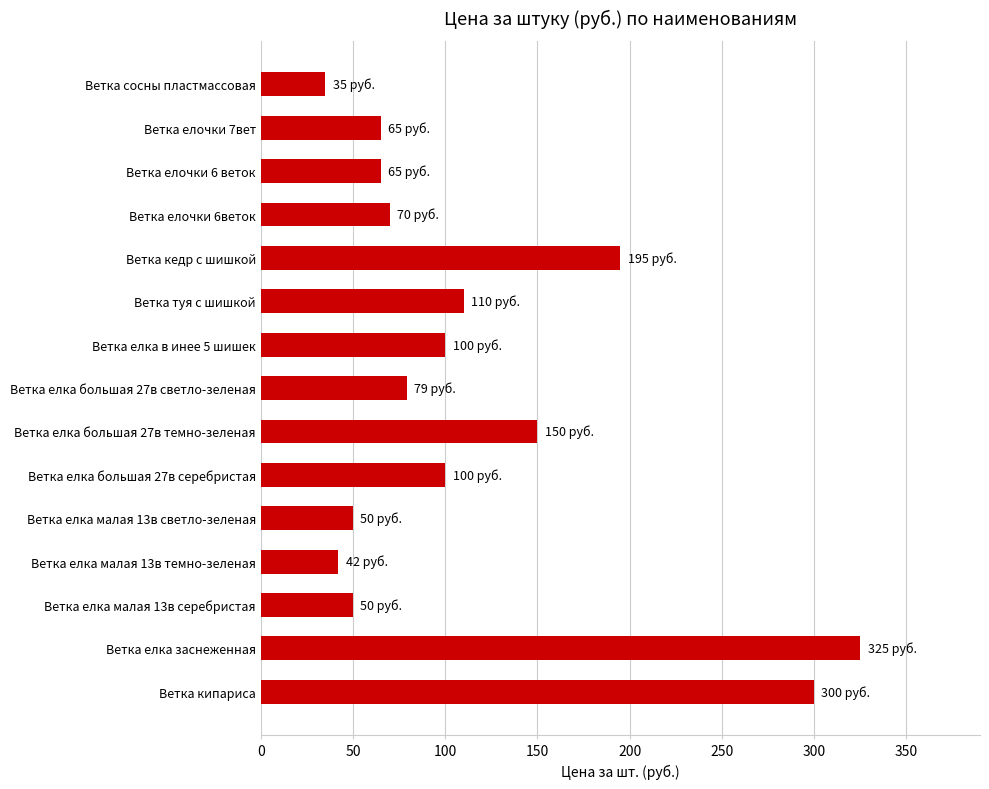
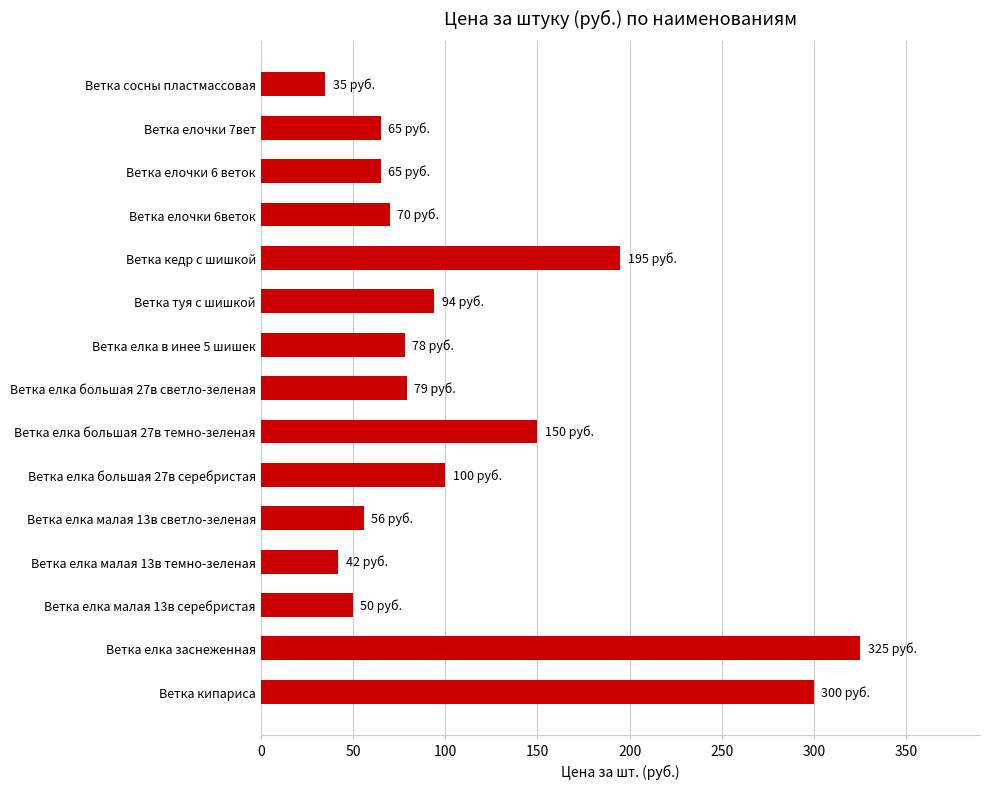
  {
    "Ветка сосны пластмассовая": 35,
    "Ветка елочки 7вет": 65,
    "Ветка елочки 6 веток": 65,
    "Ветка елочки 6веток": 70,
    "Ветка кедр с шишкой": 195,
-   "Ветка туя с шишкой": 110,
-   "Ветка елка в инее 5 шишек": 100,
+   "Ветка туя с шишкой": 94,
+   "Ветка елка в инее 5 шишек": 78,
    "Ветка елка большая 27в светло-зеленая": 79,
    "Ветка елка большая 27в темно-зеленая": 150,
    "Ветка елка большая 27в серебристая": 100,
-   "Ветка елка малая 13в светло-зеленая": 50,
+   "Ветка елка малая 13в светло-зеленая": 56,
    "Ветка елка малая 13в темно-зеленая": 42,
    "Ветка елка малая 13в серебристая": 50,
    "Ветка елка заснеженная": 325,
    "Ветка кипариса": 300
  }
